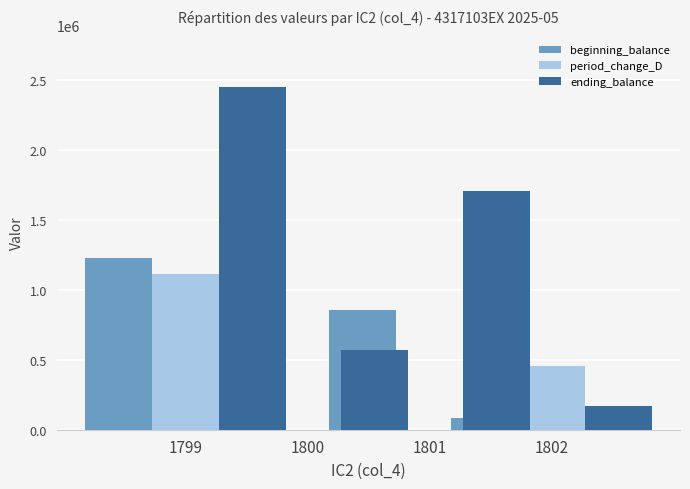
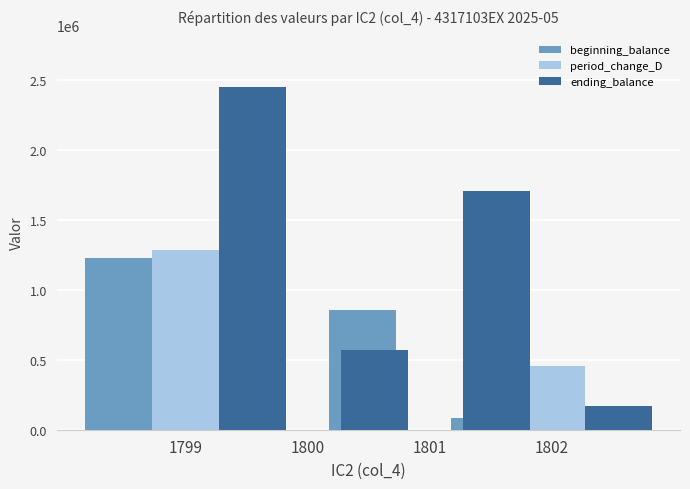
  {
    "period_change_D": {
-     "1799": 1110000,
+     "1799": 1280000,
      "1800": 0,
      "1801": 0,
      "1802": 460000
    }
  }
